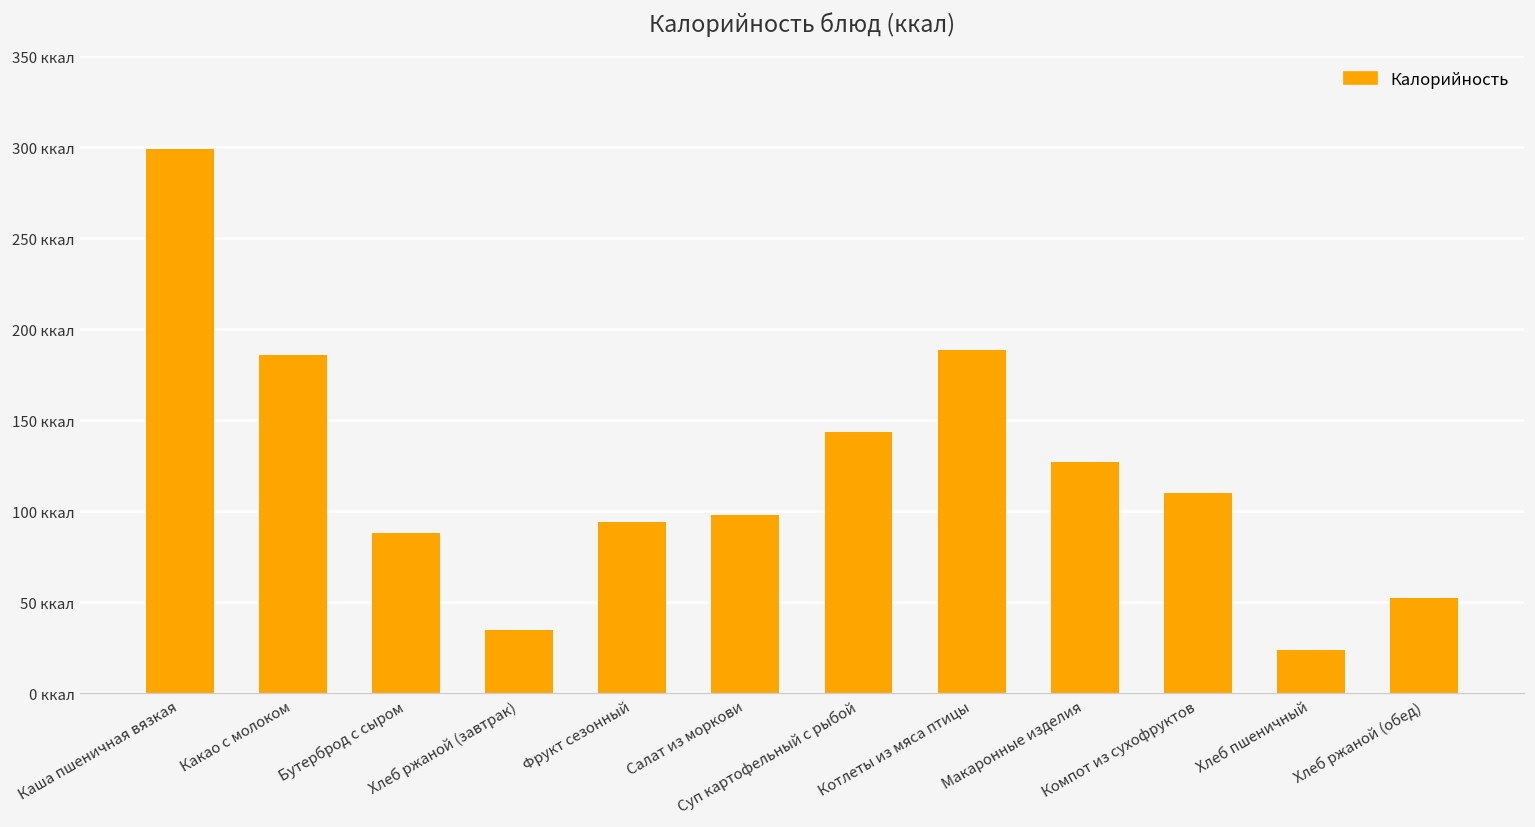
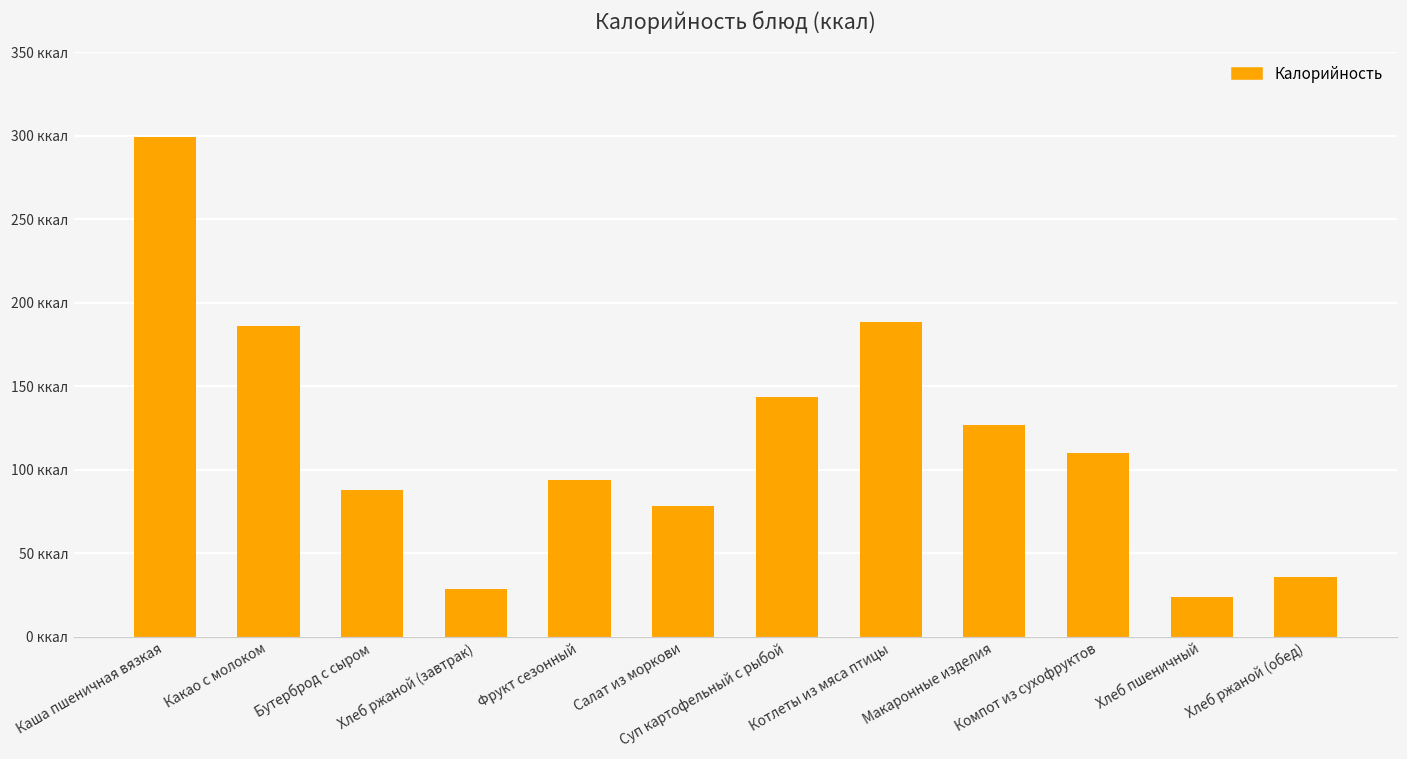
  {
    "Каша пшеничная вязкая": "299 ккал",
    "Какао с молоком": "186 ккал",
    "Бутерброд с сыром": "88 ккал",
-   "Хлеб ржаной (завтрак)": "35 ккал",
+   "Хлеб ржаной (завтрак)": "28 ккал",
    "Фрукт сезонный": "94 ккал",
-   "Салат из моркови": "98 ккал",
+   "Салат из моркови": "78 ккал",
    "Суп картофельный с рыбой": "144 ккал",
    "Котлеты из мяса птицы": "189 ккал",
    "Макаронные изделия": "127 ккал",
    "Компот из сухофруктов": "110 ккал",
    "Хлеб пшеничный": "24 ккал",
-   "Хлеб ржаной (обед)": "52 ккал"
+   "Хлеб ржаной (обед)": "35 ккал"
  }
